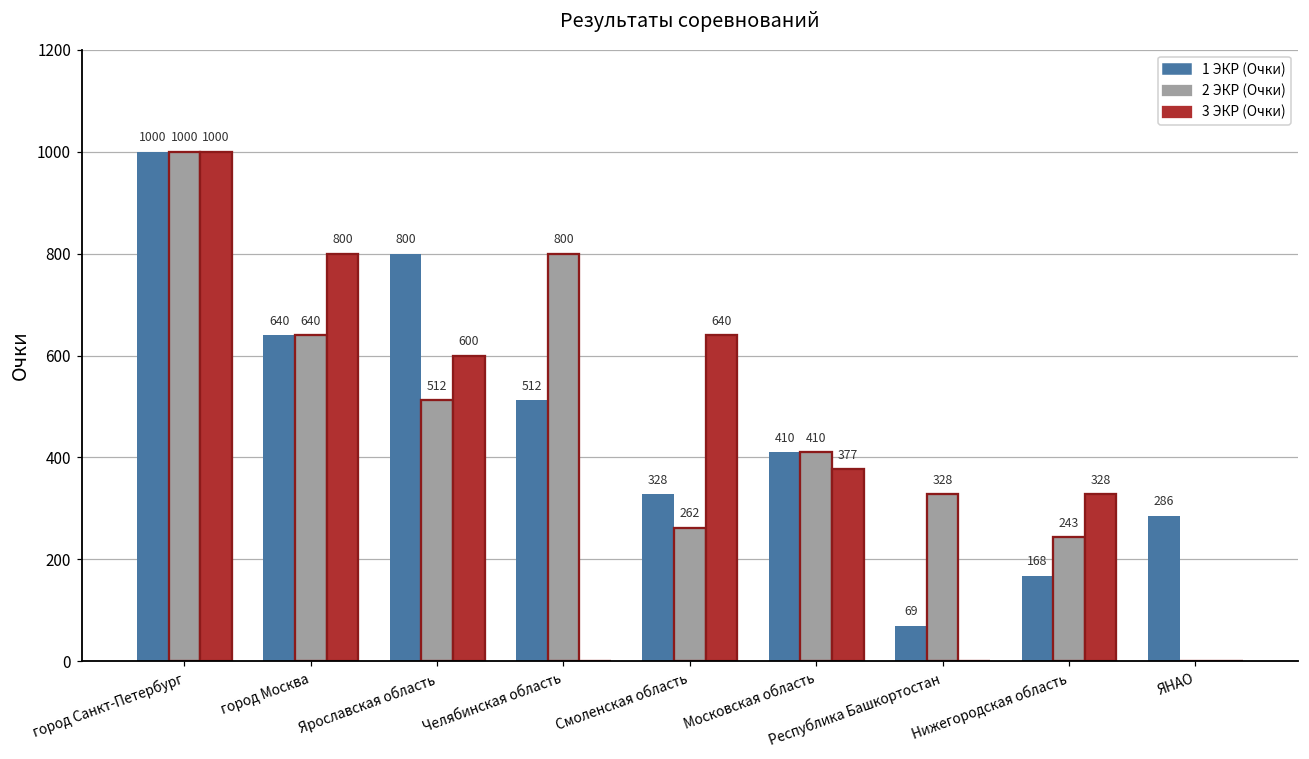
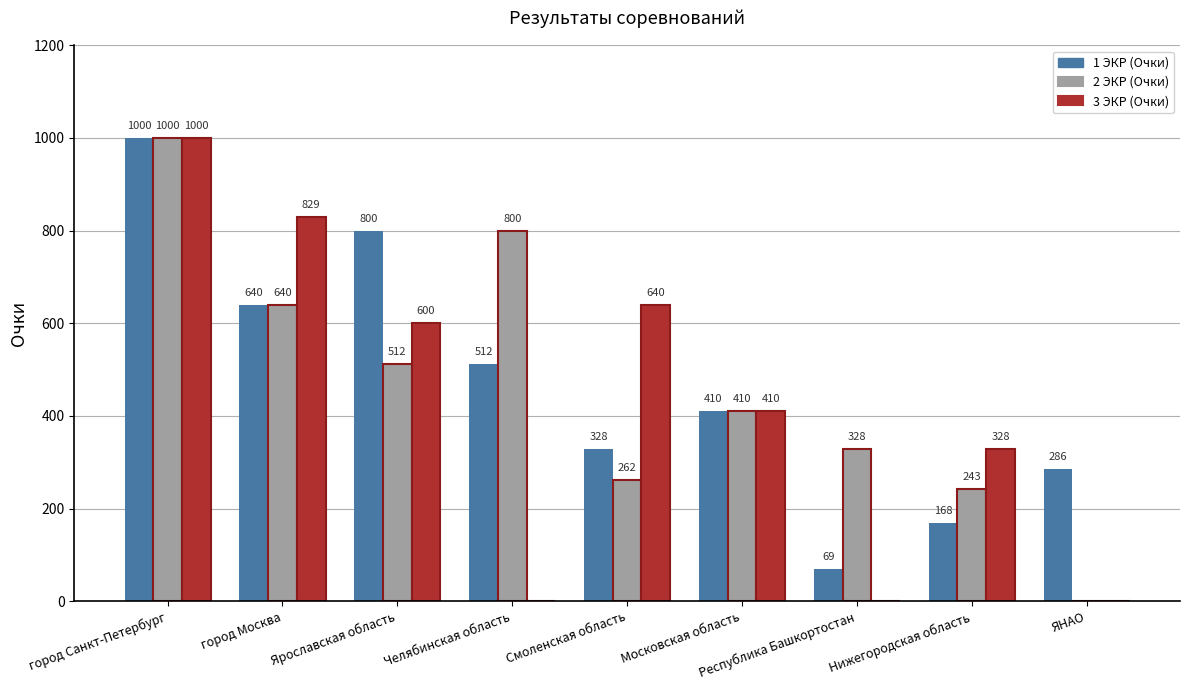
  {
    "1 ЭКР (Очки)": {
      "город Санкт-Петербург": 1000,
      "город Москва": 640,
      "Ярославская область": 800,
      "Челябинская область": 512,
      "Смоленская область": 328,
      "Московская область": 410,
      "Республика Башкортостан": 69,
      "Нижегородская область": 168,
      "ЯНАО": 286
    },
    "2 ЭКР (Очки)": {
      "город Санкт-Петербург": 1000,
      "город Москва": 640,
      "Ярославская область": 512,
      "Челябинская область": 800,
      "Смоленская область": 262,
      "Московская область": 410,
      "Республика Башкортостан": 328,
      "Нижегородская область": 243
    },
    "3 ЭКР (Очки)": {
      "город Санкт-Петербург": 1000,
-     "город Москва": 800,
+     "город Москва": 829,
      "Ярославская область": 600,
      "Смоленская область": 640,
-     "Московская область": 377,
+     "Московская область": 410,
      "Нижегородская область": 328
    }
  }
